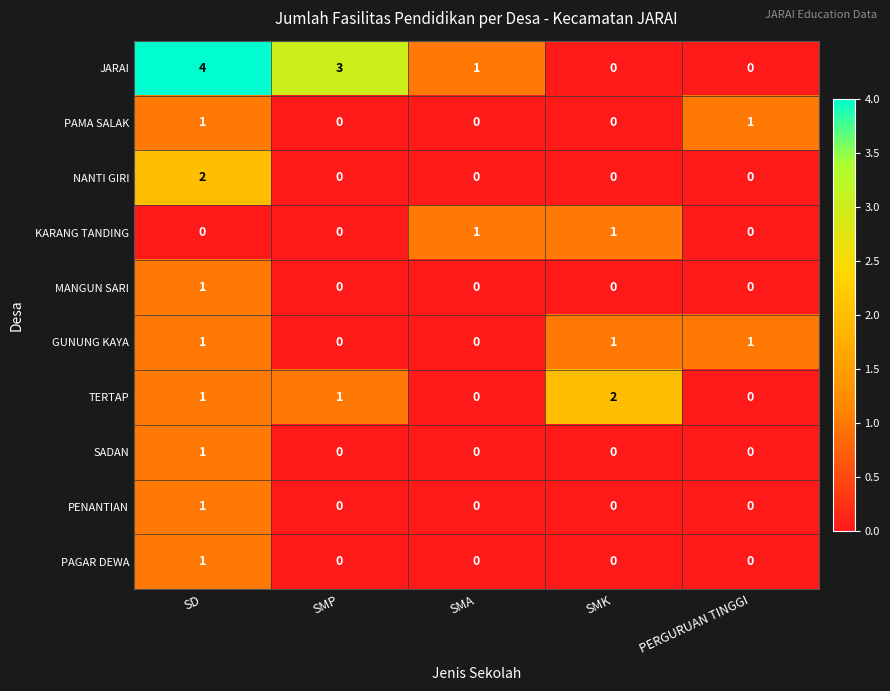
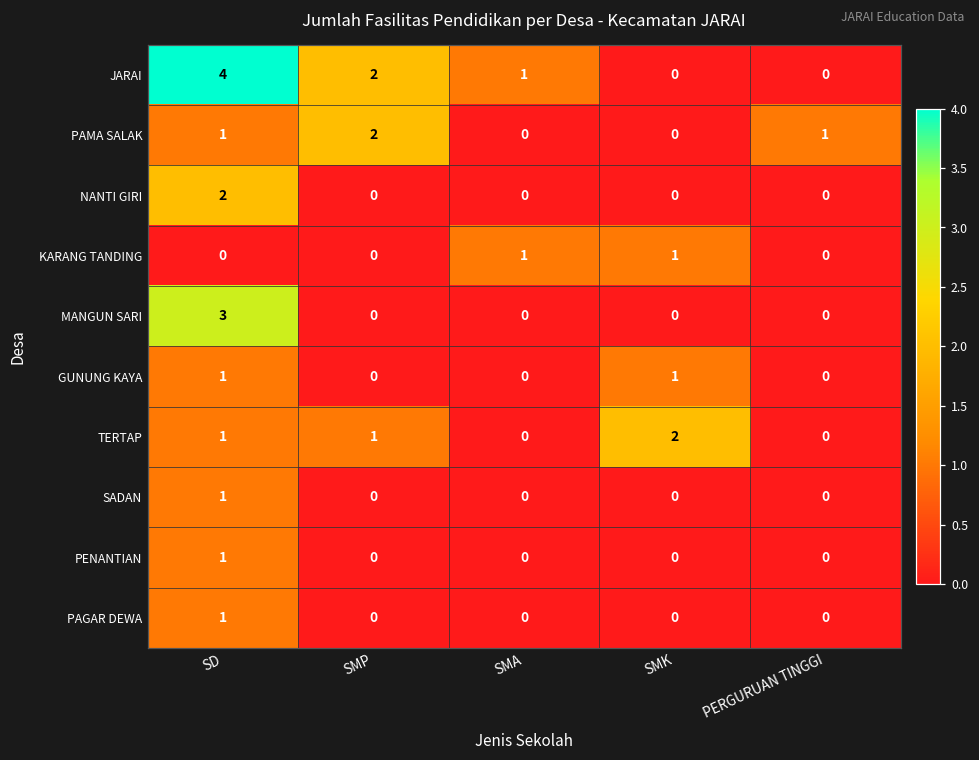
  {
    "JARAI": {
      "SD": 4,
-     "SMP": 3,
+     "SMP": 2,
      "SMA": 1,
      "SMK": 0,
      "PERGURUAN TINGGI": 0
    },
    "PAMA SALAK": {
      "SD": 1,
-     "SMP": 0,
+     "SMP": 2,
      "SMA": 0,
      "SMK": 0,
      "PERGURUAN TINGGI": 1
    },
    "NANTI GIRI": {
      "SD": 2,
      "SMP": 0,
      "SMA": 0,
      "SMK": 0,
      "PERGURUAN TINGGI": 0
    },
    "KARANG TANDING": {
      "SD": 0,
      "SMP": 0,
      "SMA": 1,
      "SMK": 1,
      "PERGURUAN TINGGI": 0
    },
    "MANGUN SARI": {
-     "SD": 1,
+     "SD": 3,
      "SMP": 0,
      "SMA": 0,
      "SMK": 0,
      "PERGURUAN TINGGI": 0
    },
    "GUNUNG KAYA": {
      "SD": 1,
      "SMP": 0,
      "SMA": 0,
      "SMK": 1,
-     "PERGURUAN TINGGI": 1
+     "PERGURUAN TINGGI": 0
    },
    "TERTAP": {
      "SD": 1,
      "SMP": 1,
      "SMA": 0,
      "SMK": 2,
      "PERGURUAN TINGGI": 0
    },
    "SADAN": {
      "SD": 1,
      "SMP": 0,
      "SMA": 0,
      "SMK": 0,
      "PERGURUAN TINGGI": 0
    },
    "PENANTIAN": {
      "SD": 1,
      "SMP": 0,
      "SMA": 0,
      "SMK": 0,
      "PERGURUAN TINGGI": 0
    },
    "PAGAR DEWA": {
      "SD": 1,
      "SMP": 0,
      "SMA": 0,
      "SMK": 0,
      "PERGURUAN TINGGI": 0
    }
  }
